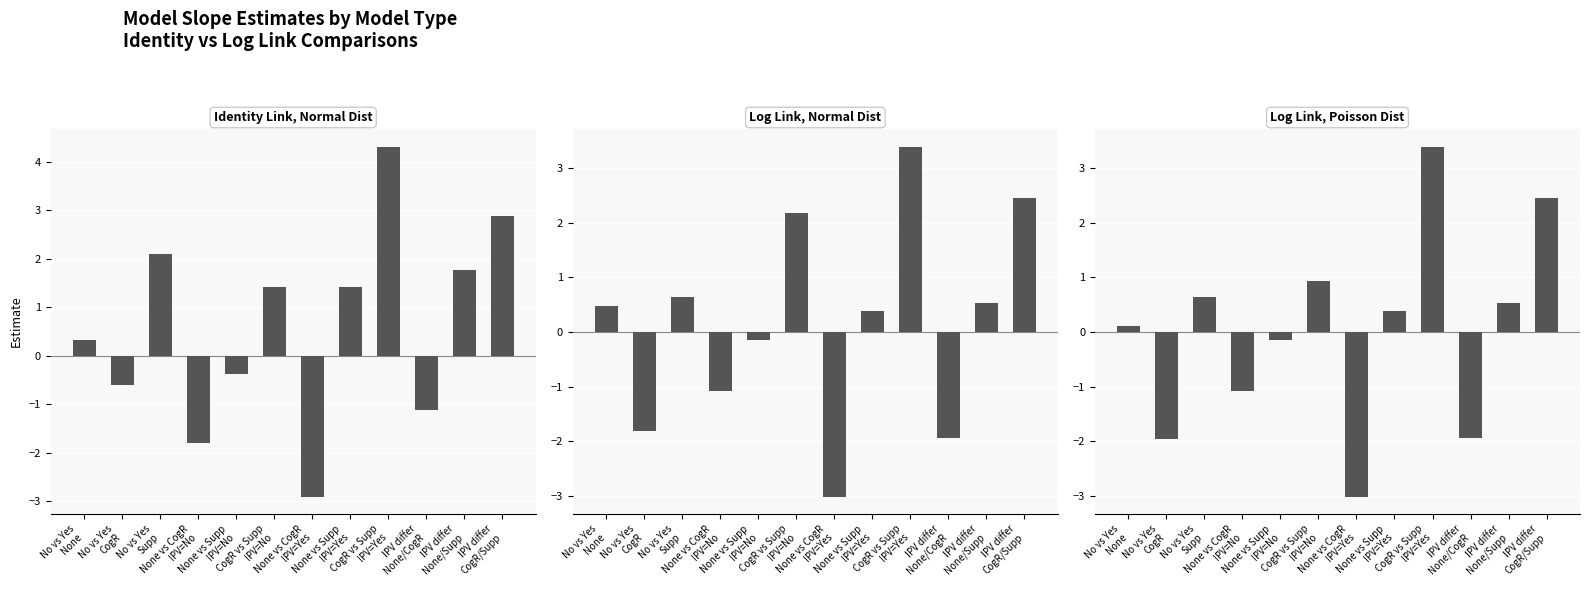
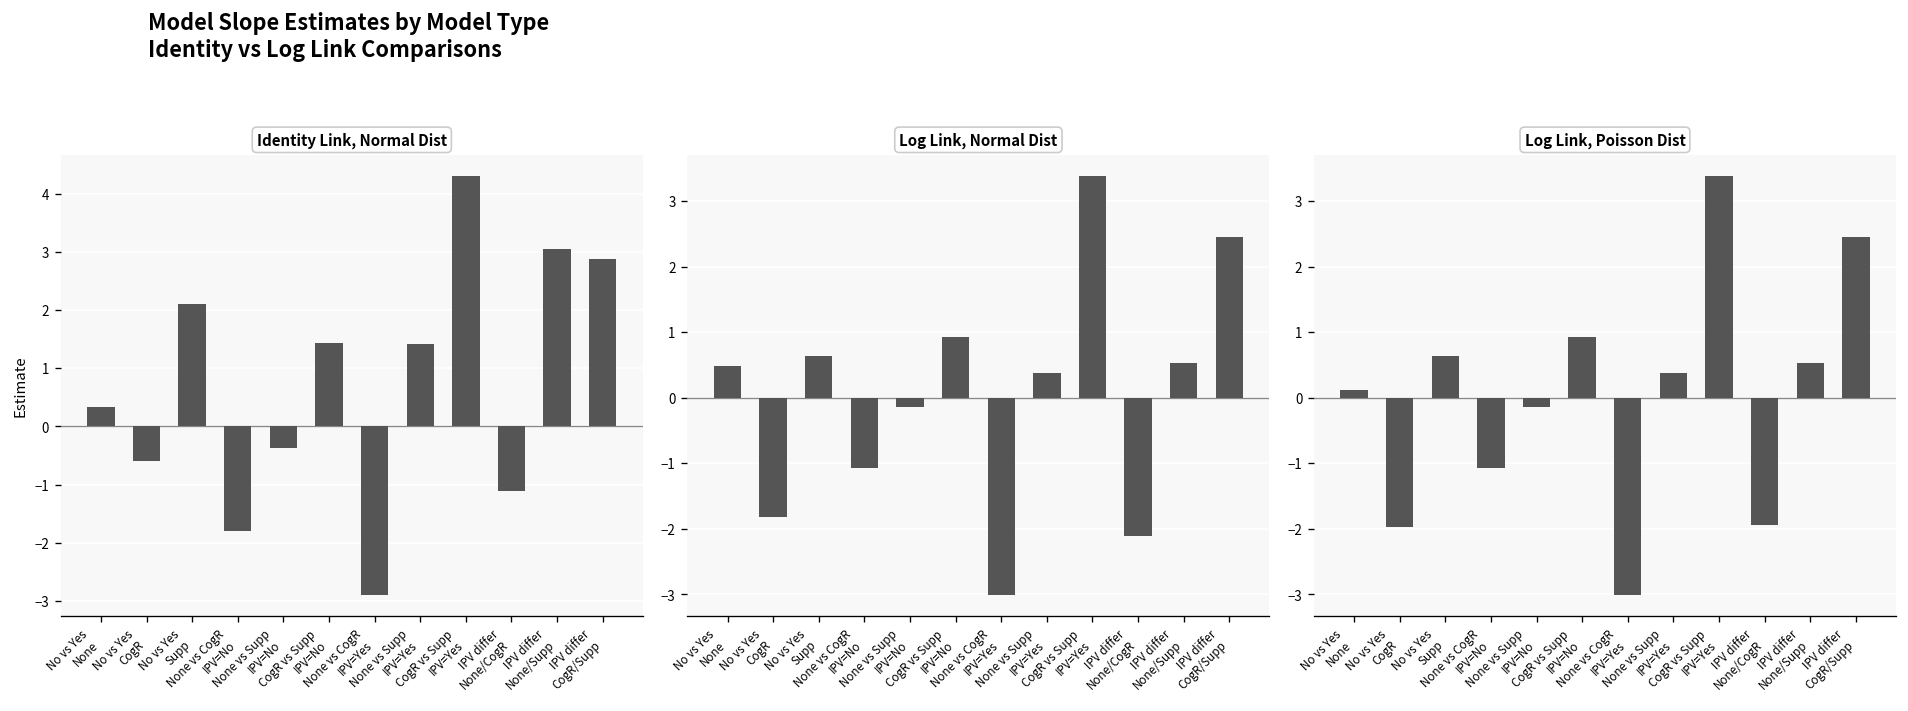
  {
    "Identity Link, Normal Dist": {
      "No vs Yes None": 0.3,
      "No vs Yes CogR": -0.6,
      "No vs Yes Supp": 2.1,
      "None vs CogR IPV=No": -1.8,
      "None vs Supp IPV=No": -0.4,
      "CogR vs Supp IPV=No": 1.4,
      "None vs CogR IPV=Yes": -2.9,
      "None vs Supp IPV=Yes": 1.4,
      "CogR vs Supp IPV=Yes": 4.3,
      "IPV differ None/CogR": -1.1,
-     "IPV differ None/Supp": 1.8,
+     "IPV differ None/Supp": 3.0,
      "IPV differ CogR/Supp": 2.9
    },
    "Log Link, Normal Dist": {
      "No vs Yes None": 0.5,
      "No vs Yes CogR": -1.8,
      "No vs Yes Supp": 0.6,
      "None vs CogR IPV=No": -1.1,
      "None vs Supp IPV=No": -0.1,
-     "CogR vs Supp IPV=No": 2.2,
+     "CogR vs Supp IPV=No": 0.9,
      "None vs CogR IPV=Yes": -3.0,
      "None vs Supp IPV=Yes": 0.4,
      "CogR vs Supp IPV=Yes": 3.4,
-     "IPV differ None/CogR": -1.9,
+     "IPV differ None/CogR": -2.1,
      "IPV differ None/Supp": 0.5,
      "IPV differ CogR/Supp": 2.5
    },
    "Log Link, Poisson Dist": {
      "No vs Yes None": 0.1,
      "No vs Yes CogR": -2.0,
      "No vs Yes Supp": 0.6,
      "None vs CogR IPV=No": -1.1,
      "None vs Supp IPV=No": -0.1,
      "CogR vs Supp IPV=No": 0.9,
      "None vs CogR IPV=Yes": -3.0,
      "None vs Supp IPV=Yes": 0.4,
      "CogR vs Supp IPV=Yes": 3.4,
      "IPV differ None/CogR": -1.9,
      "IPV differ None/Supp": 0.5,
      "IPV differ CogR/Supp": 2.5
    }
  }
